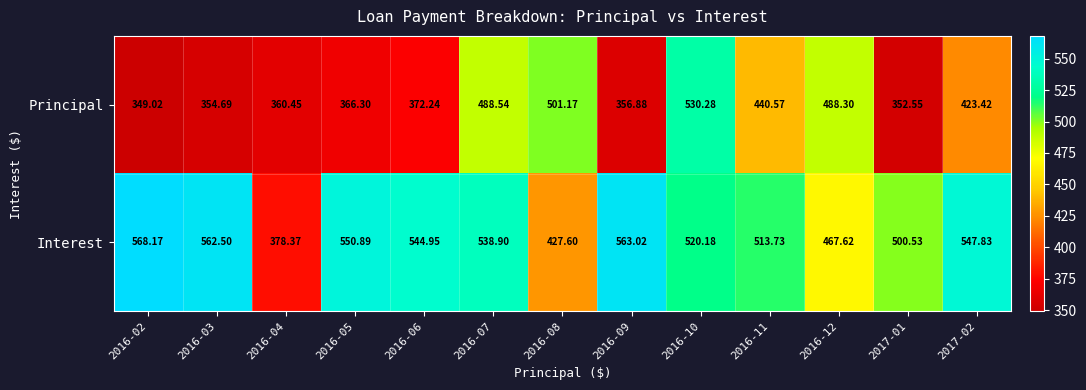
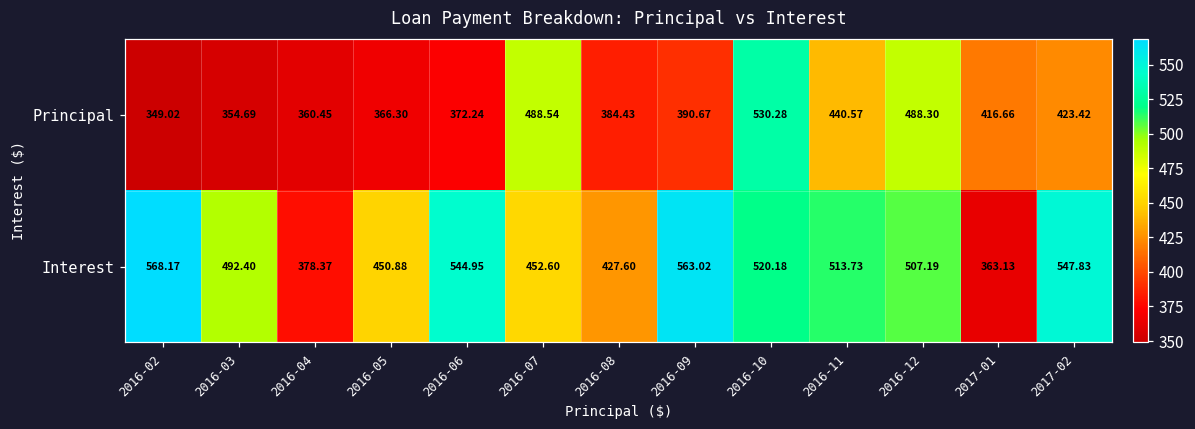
  {
    "Principal": {
      "2016-02": 349.02,
      "2016-03": 354.69,
      "2016-04": 360.45,
      "2016-05": 366.30,
      "2016-06": 372.24,
      "2016-07": 488.54,
-     "2016-08": 501.17,
-     "2016-09": 356.88,
+     "2016-08": 384.43,
+     "2016-09": 390.67,
      "2016-10": 530.28,
      "2016-11": 440.57,
      "2016-12": 488.30,
-     "2017-01": 352.55,
+     "2017-01": 416.66,
      "2017-02": 423.42
    },
    "Interest": {
      "2016-02": 568.17,
-     "2016-03": 562.50,
+     "2016-03": 492.40,
      "2016-04": 378.37,
-     "2016-05": 550.89,
+     "2016-05": 450.88,
      "2016-06": 544.95,
-     "2016-07": 538.90,
+     "2016-07": 452.60,
      "2016-08": 427.60,
      "2016-09": 563.02,
      "2016-10": 520.18,
      "2016-11": 513.73,
-     "2016-12": 467.62,
-     "2017-01": 500.53,
+     "2016-12": 507.19,
+     "2017-01": 363.13,
      "2017-02": 547.83
    }
  }
